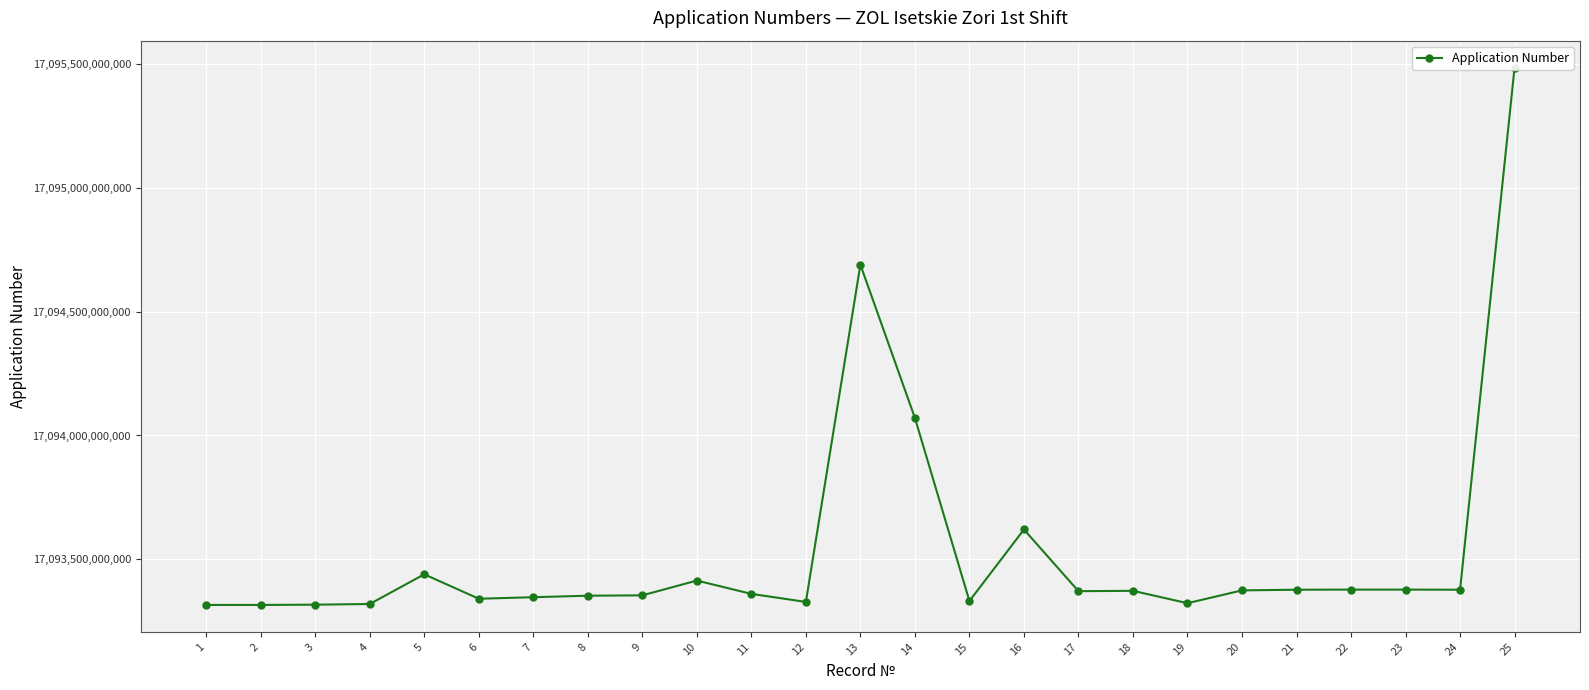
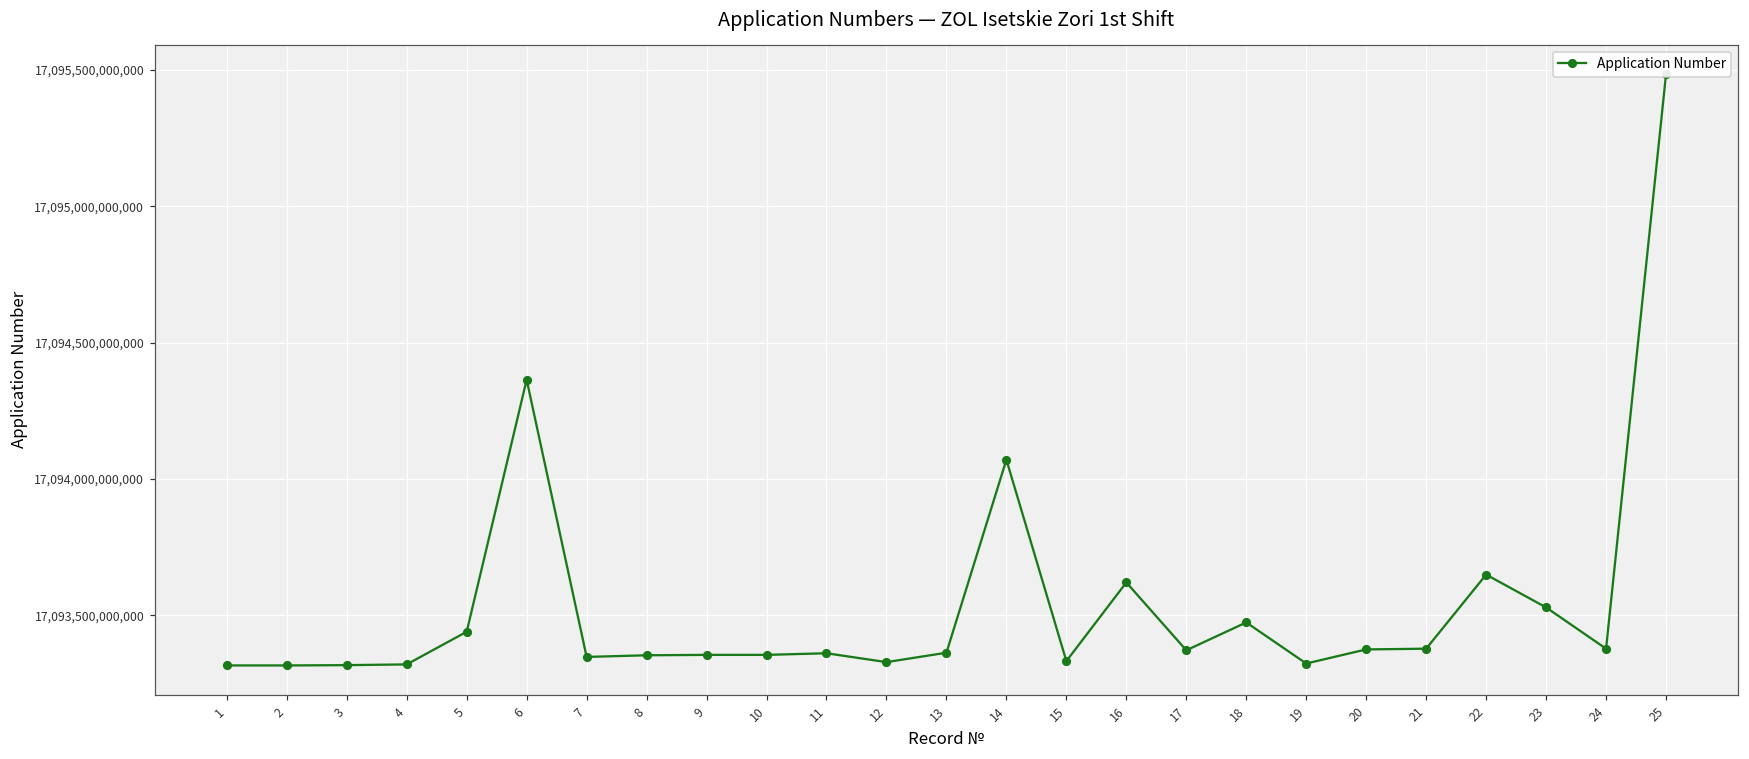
  {
    "1": "17,093,320,000,000",
    "2": "17,093,320,000,000",
    "3": "17,093,320,000,000",
    "4": "17,093,320,000,000",
    "5": "17,093,440,000,000",
-   "6": "17,093,340,000,000",
+   "6": "17,094,360,000,000",
    "7": "17,093,350,000,000",
    "8": "17,093,350,000,000",
    "9": "17,093,360,000,000",
-   "10": "17,093,410,000,000",
+   "10": "17,093,360,000,000",
    "11": "17,093,360,000,000",
    "12": "17,093,330,000,000",
-   "13": "17,094,690,000,000",
+   "13": "17,093,360,000,000",
    "14": "17,094,070,000,000",
    "15": "17,093,330,000,000",
    "16": "17,093,620,000,000",
    "17": "17,093,370,000,000",
-   "18": "17,093,370,000,000",
+   "18": "17,093,470,000,000",
    "19": "17,093,320,000,000",
    "20": "17,093,380,000,000",
    "21": "17,093,380,000,000",
-   "22": "17,093,380,000,000",
-   "23": "17,093,380,000,000",
+   "22": "17,093,650,000,000",
+   "23": "17,093,530,000,000",
    "24": "17,093,380,000,000"
  }
